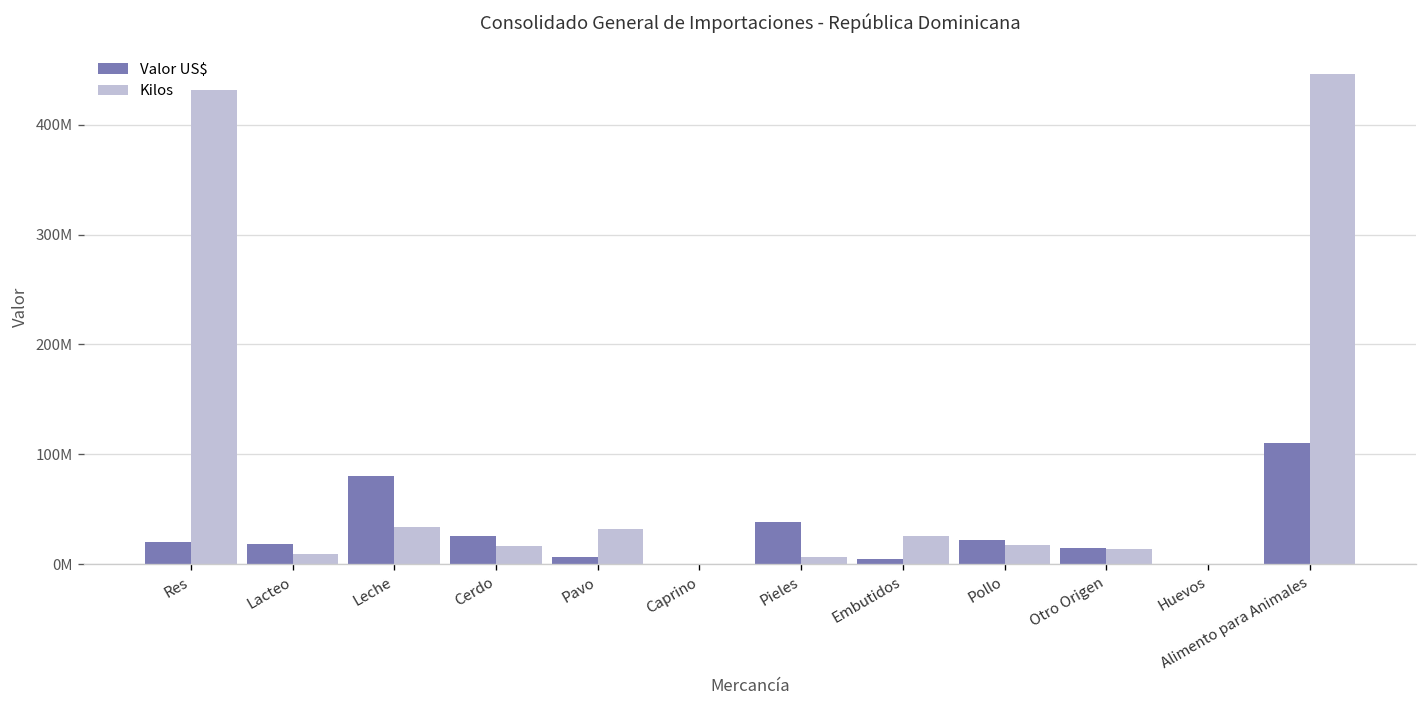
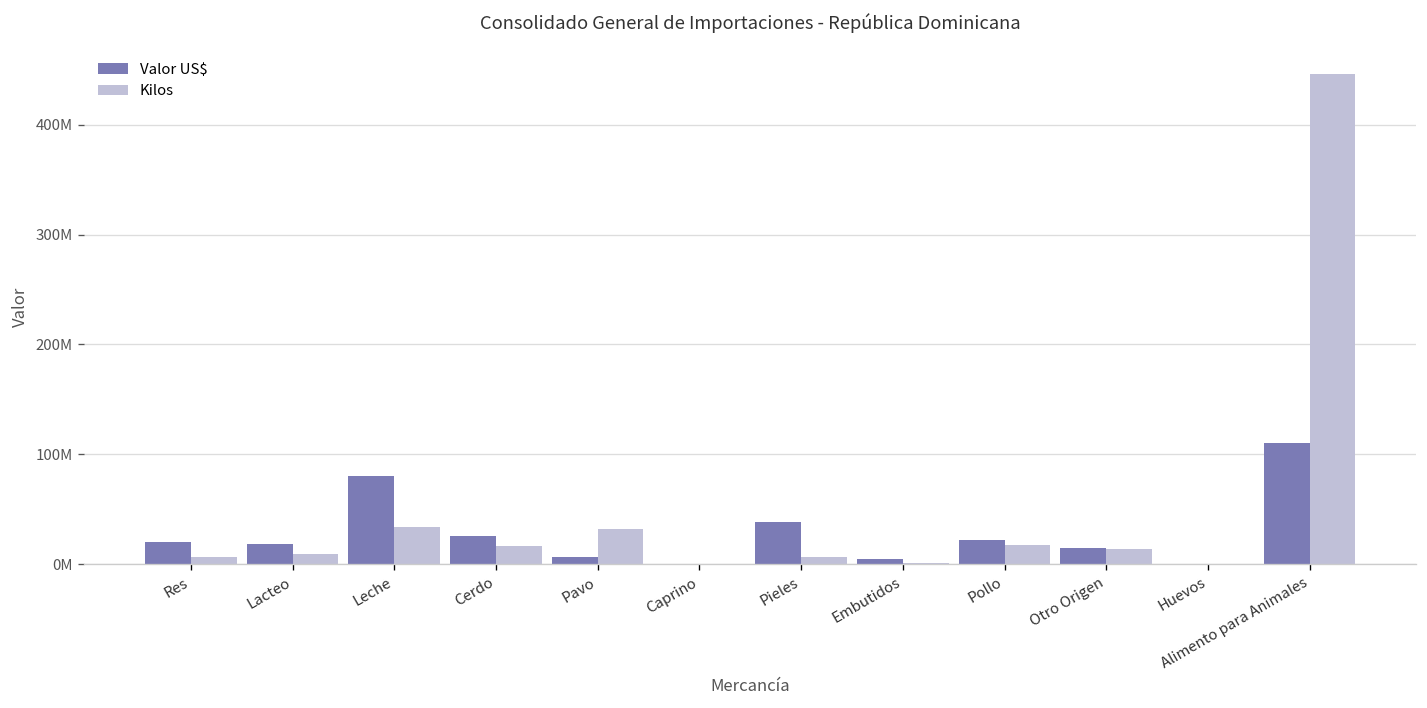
  {
    "Valor US$": {
      "Res": 20000000,
      "Lacteo": 20000000,
      "Leche": 80000000,
      "Cerdo": 30000000,
      "Pavo": 10000000,
      "Pieles": 40000000,
      "Embutidos": 10000000,
      "Pollo": 20000000,
      "Otro Origen": 10000000,
      "Alimento para Animales": 110000000
    },
    "Kilos": {
-     "Res": 430000000,
+     "Res": 10000000,
      "Lacteo": 10000000,
      "Leche": 30000000,
      "Cerdo": 20000000,
      "Pavo": 30000000,
      "Pieles": 10000000,
-     "Embutidos": 30000000,
+     "Embutidos": 0,
      "Pollo": 20000000,
      "Otro Origen": 10000000,
      "Alimento para Animales": 450000000
    }
  }
